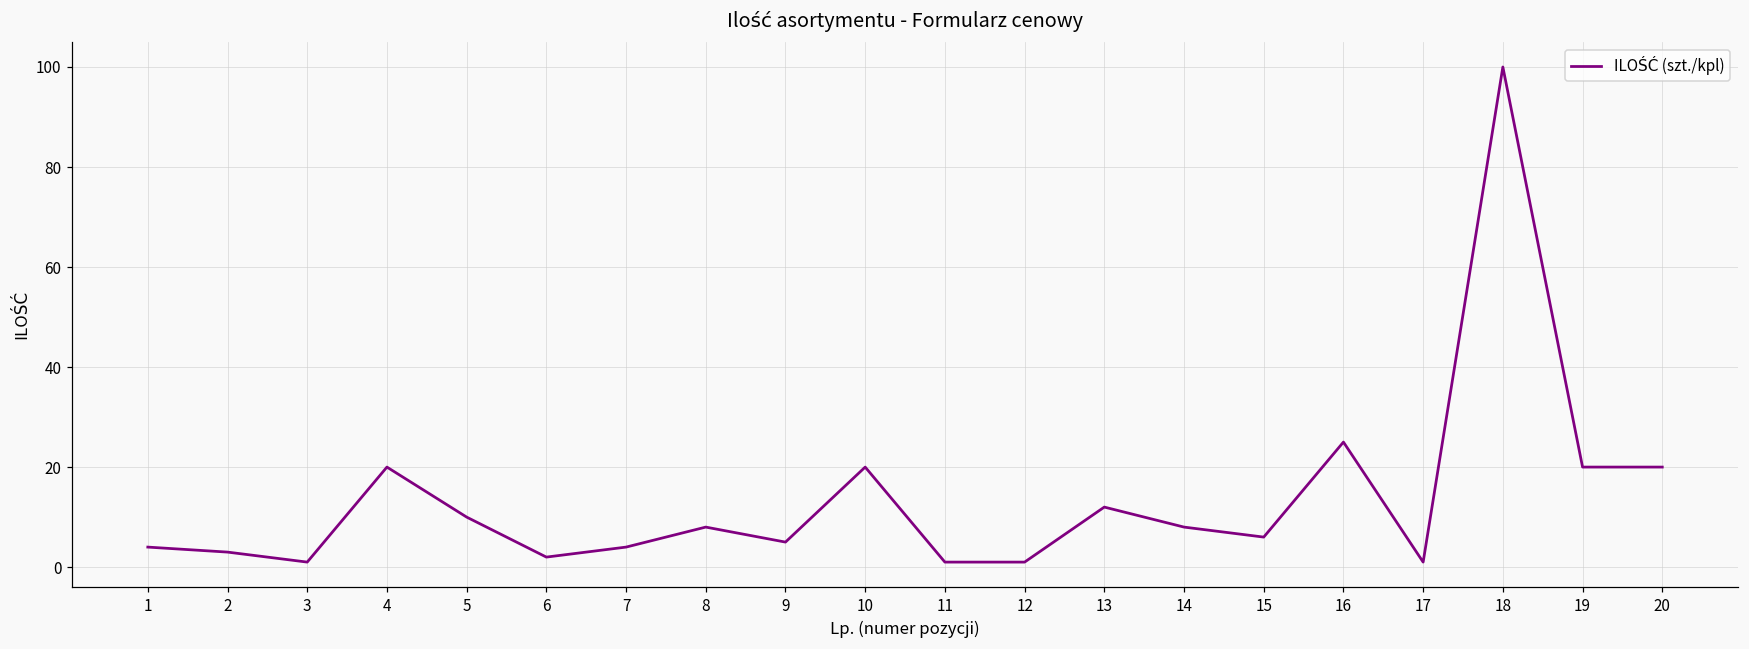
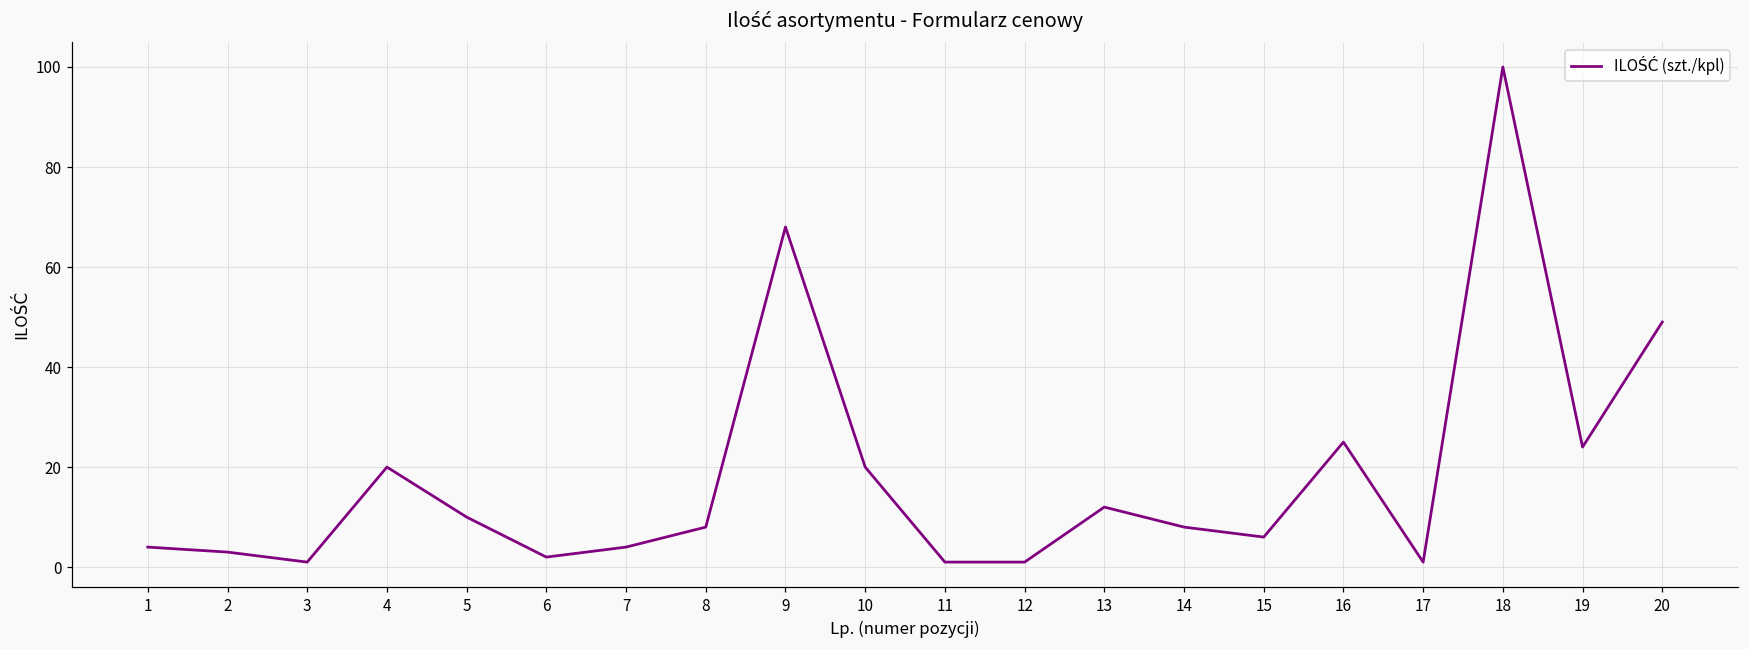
  {
    "1": 4,
    "2": 3,
    "3": 1,
    "4": 20,
    "5": 10,
    "6": 2,
    "7": 4,
    "8": 8,
-   "9": 5,
+   "9": 68,
    "10": 20,
    "11": 1,
    "12": 1,
    "13": 12,
    "14": 8,
    "15": 6,
    "16": 25,
    "17": 1,
    "18": 100,
-   "19": 20,
-   "20": 20
+   "19": 24,
+   "20": 49
  }
